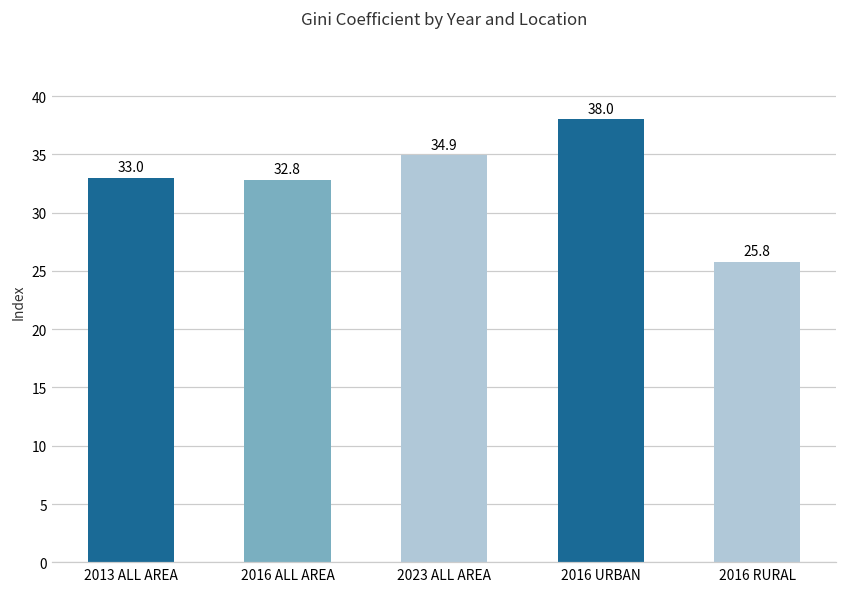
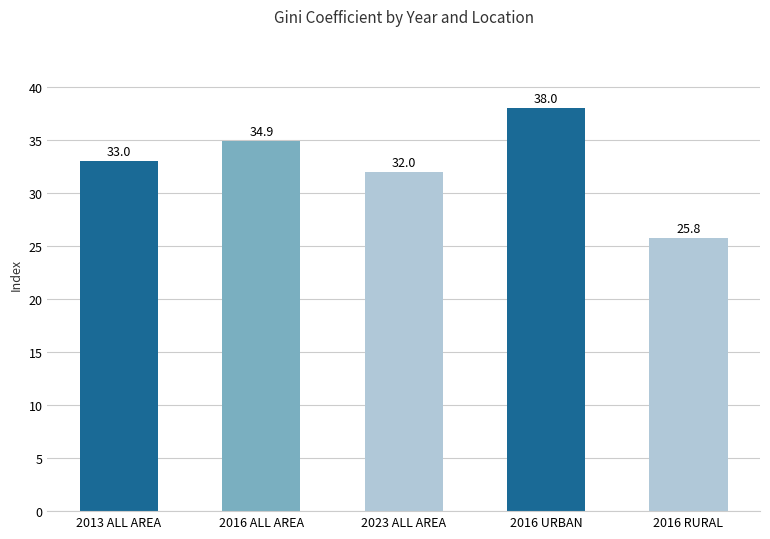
  {
    "2013 ALL AREA": 33.0,
-   "2016 ALL AREA": 32.8,
-   "2023 ALL AREA": 34.9,
+   "2016 ALL AREA": 34.9,
+   "2023 ALL AREA": 32.0,
    "2016 URBAN": 38.0,
    "2016 RURAL": 25.8
  }
